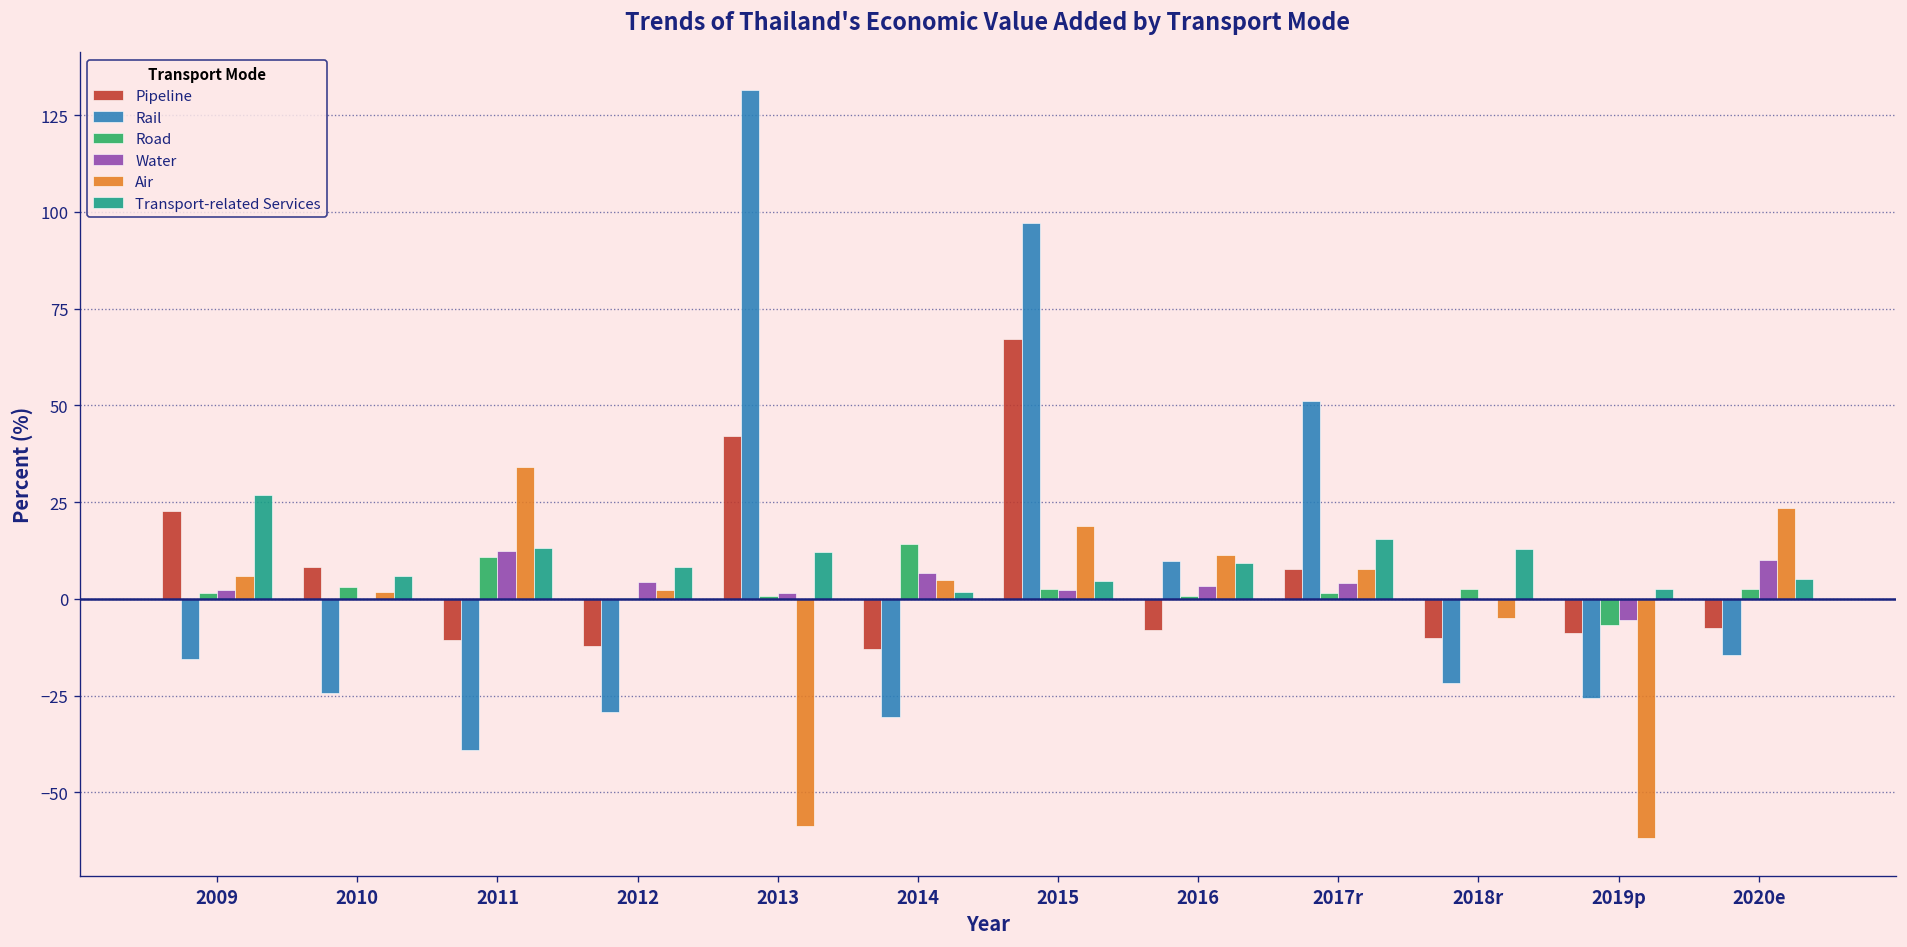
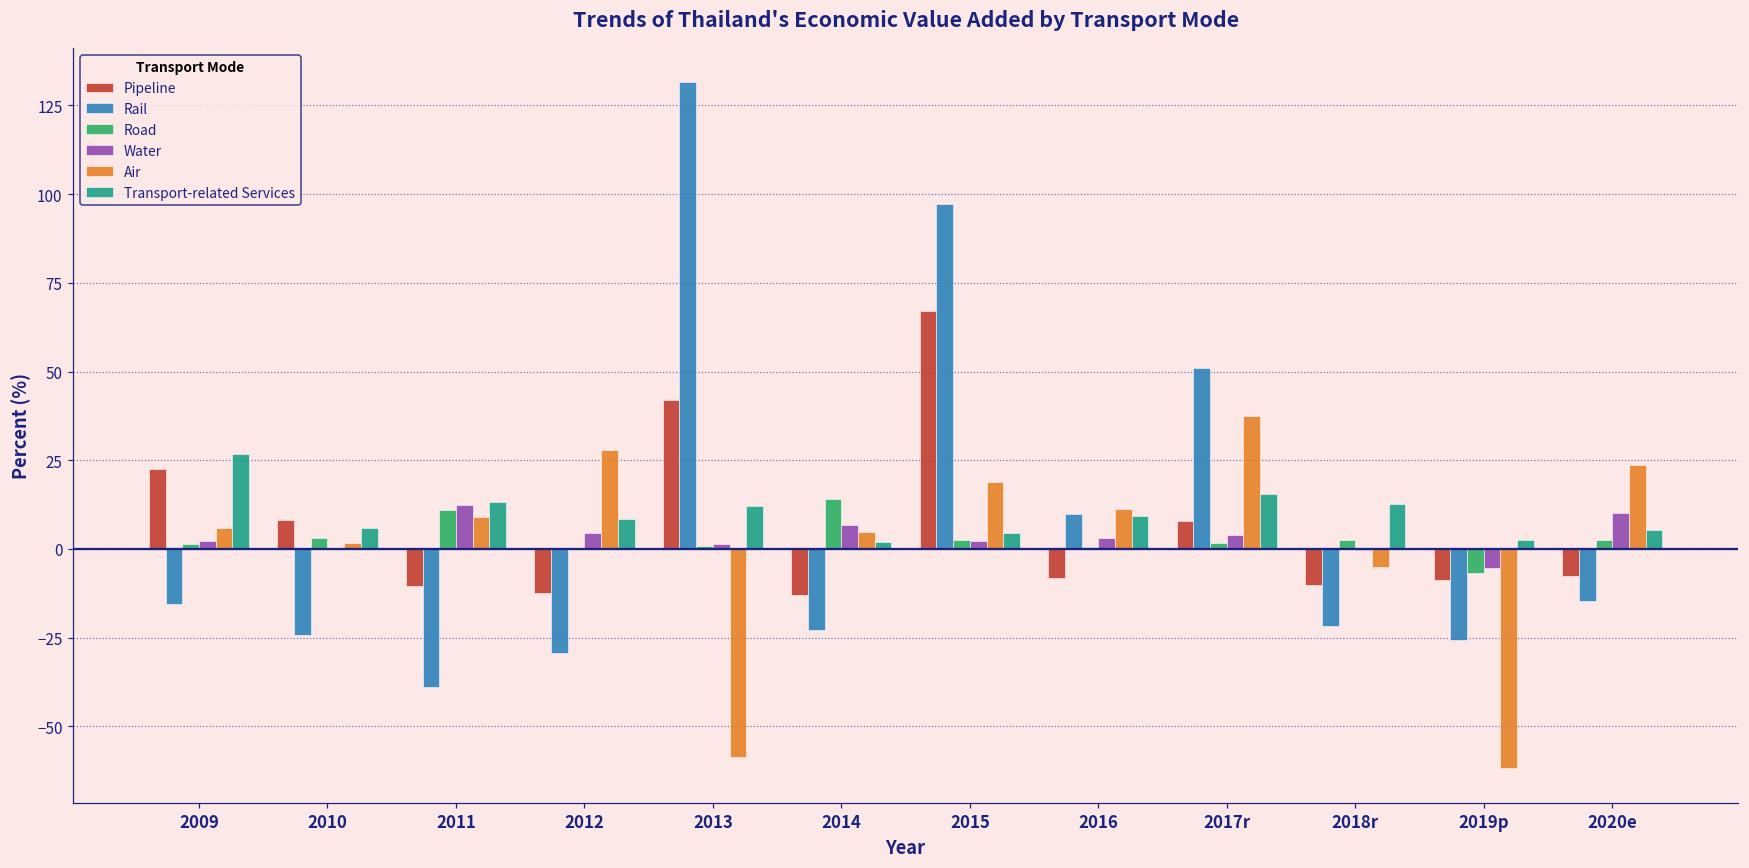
  {
    "Pipeline": {
      "2009": 23,
      "2010": 8,
      "2011": -11,
      "2012": -12,
      "2013": 42,
      "2014": -13,
      "2015": 67,
      "2016": -8,
      "2017r": 8,
      "2018r": -10,
      "2019p": -9,
      "2020e": -8
    },
    "Rail": {
      "2009": -16,
      "2010": -24,
      "2011": -39,
      "2012": -29,
      "2013": 132,
-     "2014": -31,
+     "2014": -23,
      "2015": 97,
      "2016": 10,
      "2017r": 51,
      "2018r": -22,
      "2019p": -26,
      "2020e": -15
    },
    "Water": {
      "2009": 2,
      "2011": 12,
      "2012": 4,
      "2013": 1,
      "2014": 7,
      "2015": 2,
      "2016": 3,
      "2017r": 4,
      "2019p": -5,
      "2020e": 10
    },
    "Air": {
      "2009": 6,
      "2010": 2,
-     "2011": 34,
-     "2012": 2,
+     "2011": 9,
+     "2012": 28,
      "2013": -59,
      "2014": 5,
      "2015": 19,
      "2016": 11,
-     "2017r": 8,
+     "2017r": 38,
      "2018r": -5,
      "2019p": -62,
      "2020e": 24
    }
  }
